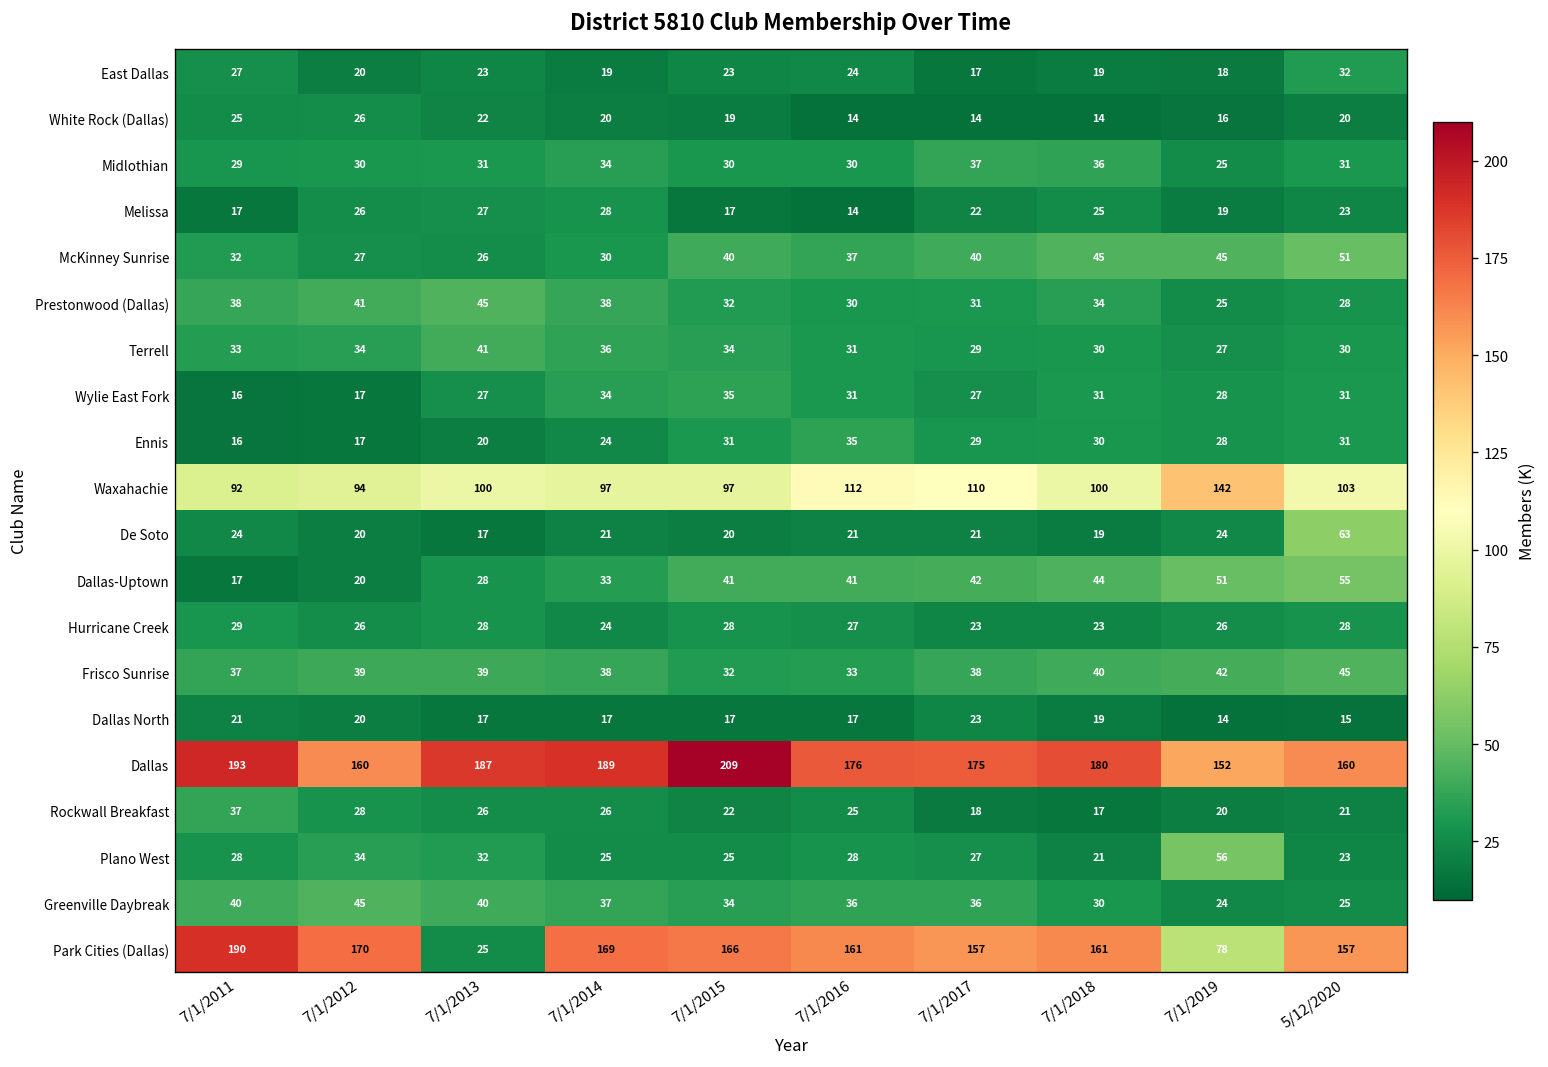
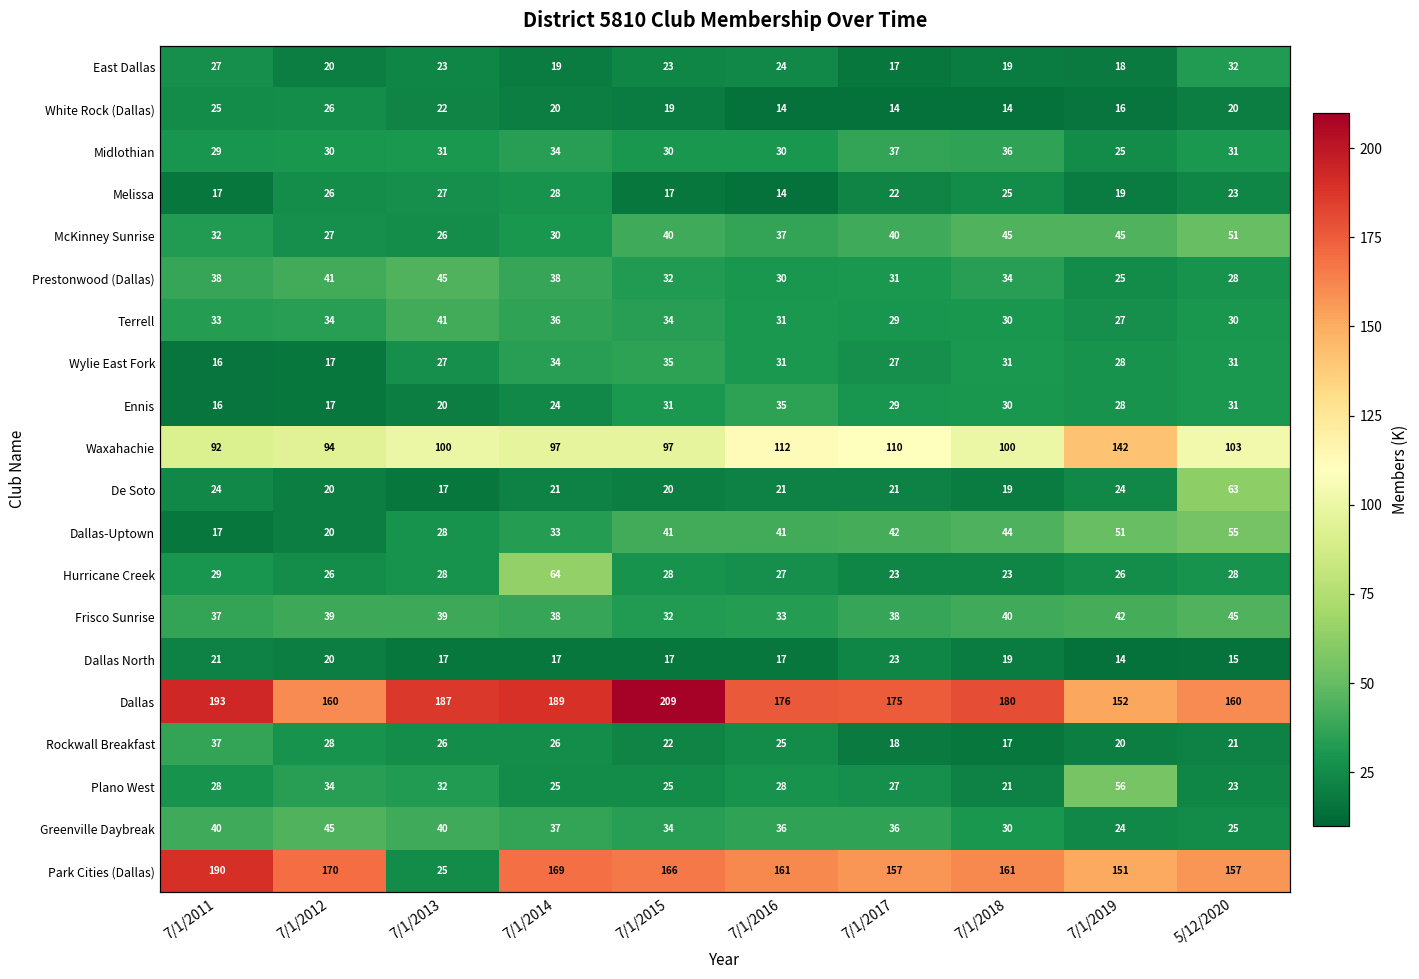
  {
    "East Dallas": {
      "7/1/2011": 27,
      "7/1/2012": 20,
      "7/1/2013": 23,
      "7/1/2014": 19,
      "7/1/2015": 23,
      "7/1/2016": 24,
      "7/1/2017": 17,
      "7/1/2018": 19,
      "7/1/2019": 18,
      "5/12/2020": 32
    },
    "White Rock (Dallas)": {
      "7/1/2011": 25,
      "7/1/2012": 26,
      "7/1/2013": 22,
      "7/1/2014": 20,
      "7/1/2015": 19,
      "7/1/2016": 14,
      "7/1/2017": 14,
      "7/1/2018": 14,
      "7/1/2019": 16,
      "5/12/2020": 20
    },
    "Midlothian": {
      "7/1/2011": 29,
      "7/1/2012": 30,
      "7/1/2013": 31,
      "7/1/2014": 34,
      "7/1/2015": 30,
      "7/1/2016": 30,
      "7/1/2017": 37,
      "7/1/2018": 36,
      "7/1/2019": 25,
      "5/12/2020": 31
    },
    "Melissa": {
      "7/1/2011": 17,
      "7/1/2012": 26,
      "7/1/2013": 27,
      "7/1/2014": 28,
      "7/1/2015": 17,
      "7/1/2016": 14,
      "7/1/2017": 22,
      "7/1/2018": 25,
      "7/1/2019": 19,
      "5/12/2020": 23
    },
    "McKinney Sunrise": {
      "7/1/2011": 32,
      "7/1/2012": 27,
      "7/1/2013": 26,
      "7/1/2014": 30,
      "7/1/2015": 40,
      "7/1/2016": 37,
      "7/1/2017": 40,
      "7/1/2018": 45,
      "7/1/2019": 45,
      "5/12/2020": 51
    },
    "Prestonwood (Dallas)": {
      "7/1/2011": 38,
      "7/1/2012": 41,
      "7/1/2013": 45,
      "7/1/2014": 38,
      "7/1/2015": 32,
      "7/1/2016": 30,
      "7/1/2017": 31,
      "7/1/2018": 34,
      "7/1/2019": 25,
      "5/12/2020": 28
    },
    "Terrell": {
      "7/1/2011": 33,
      "7/1/2012": 34,
      "7/1/2013": 41,
      "7/1/2014": 36,
      "7/1/2015": 34,
      "7/1/2016": 31,
      "7/1/2017": 29,
      "7/1/2018": 30,
      "7/1/2019": 27,
      "5/12/2020": 30
    },
    "Wylie East Fork": {
      "7/1/2011": 16,
      "7/1/2012": 17,
      "7/1/2013": 27,
      "7/1/2014": 34,
      "7/1/2015": 35,
      "7/1/2016": 31,
      "7/1/2017": 27,
      "7/1/2018": 31,
      "7/1/2019": 28,
      "5/12/2020": 31
    },
    "Ennis": {
      "7/1/2011": 16,
      "7/1/2012": 17,
      "7/1/2013": 20,
      "7/1/2014": 24,
      "7/1/2015": 31,
      "7/1/2016": 35,
      "7/1/2017": 29,
      "7/1/2018": 30,
      "7/1/2019": 28,
      "5/12/2020": 31
    },
    "Waxahachie": {
      "7/1/2011": 92,
      "7/1/2012": 94,
      "7/1/2013": 100,
      "7/1/2014": 97,
      "7/1/2015": 97,
      "7/1/2016": 112,
      "7/1/2017": 110,
      "7/1/2018": 100,
      "7/1/2019": 142,
      "5/12/2020": 103
    },
    "De Soto": {
      "7/1/2011": 24,
      "7/1/2012": 20,
      "7/1/2013": 17,
      "7/1/2014": 21,
      "7/1/2015": 20,
      "7/1/2016": 21,
      "7/1/2017": 21,
      "7/1/2018": 19,
      "7/1/2019": 24,
      "5/12/2020": 63
    },
    "Dallas-Uptown": {
      "7/1/2011": 17,
      "7/1/2012": 20,
      "7/1/2013": 28,
      "7/1/2014": 33,
      "7/1/2015": 41,
      "7/1/2016": 41,
      "7/1/2017": 42,
      "7/1/2018": 44,
      "7/1/2019": 51,
      "5/12/2020": 55
    },
    "Hurricane Creek": {
      "7/1/2011": 29,
      "7/1/2012": 26,
      "7/1/2013": 28,
-     "7/1/2014": 24,
+     "7/1/2014": 64,
      "7/1/2015": 28,
      "7/1/2016": 27,
      "7/1/2017": 23,
      "7/1/2018": 23,
      "7/1/2019": 26,
      "5/12/2020": 28
    },
    "Frisco Sunrise": {
      "7/1/2011": 37,
      "7/1/2012": 39,
      "7/1/2013": 39,
      "7/1/2014": 38,
      "7/1/2015": 32,
      "7/1/2016": 33,
      "7/1/2017": 38,
      "7/1/2018": 40,
      "7/1/2019": 42,
      "5/12/2020": 45
    },
    "Dallas North": {
      "7/1/2011": 21,
      "7/1/2012": 20,
      "7/1/2013": 17,
      "7/1/2014": 17,
      "7/1/2015": 17,
      "7/1/2016": 17,
      "7/1/2017": 23,
      "7/1/2018": 19,
      "7/1/2019": 14,
      "5/12/2020": 15
    },
    "Dallas": {
      "7/1/2011": 193,
      "7/1/2012": 160,
      "7/1/2013": 187,
      "7/1/2014": 189,
      "7/1/2015": 209,
      "7/1/2016": 176,
      "7/1/2017": 175,
      "7/1/2018": 180,
      "7/1/2019": 152,
      "5/12/2020": 160
    },
    "Rockwall Breakfast": {
      "7/1/2011": 37,
      "7/1/2012": 28,
      "7/1/2013": 26,
      "7/1/2014": 26,
      "7/1/2015": 22,
      "7/1/2016": 25,
      "7/1/2017": 18,
      "7/1/2018": 17,
      "7/1/2019": 20,
      "5/12/2020": 21
    },
    "Plano West": {
      "7/1/2011": 28,
      "7/1/2012": 34,
      "7/1/2013": 32,
      "7/1/2014": 25,
      "7/1/2015": 25,
      "7/1/2016": 28,
      "7/1/2017": 27,
      "7/1/2018": 21,
      "7/1/2019": 56,
      "5/12/2020": 23
    },
    "Greenville Daybreak": {
      "7/1/2011": 40,
      "7/1/2012": 45,
      "7/1/2013": 40,
      "7/1/2014": 37,
      "7/1/2015": 34,
      "7/1/2016": 36,
      "7/1/2017": 36,
      "7/1/2018": 30,
      "7/1/2019": 24,
      "5/12/2020": 25
    },
    "Park Cities (Dallas)": {
      "7/1/2011": 190,
      "7/1/2012": 170,
      "7/1/2013": 25,
      "7/1/2014": 169,
      "7/1/2015": 166,
      "7/1/2016": 161,
      "7/1/2017": 157,
      "7/1/2018": 161,
-     "7/1/2019": 78,
+     "7/1/2019": 151,
      "5/12/2020": 157
    }
  }
